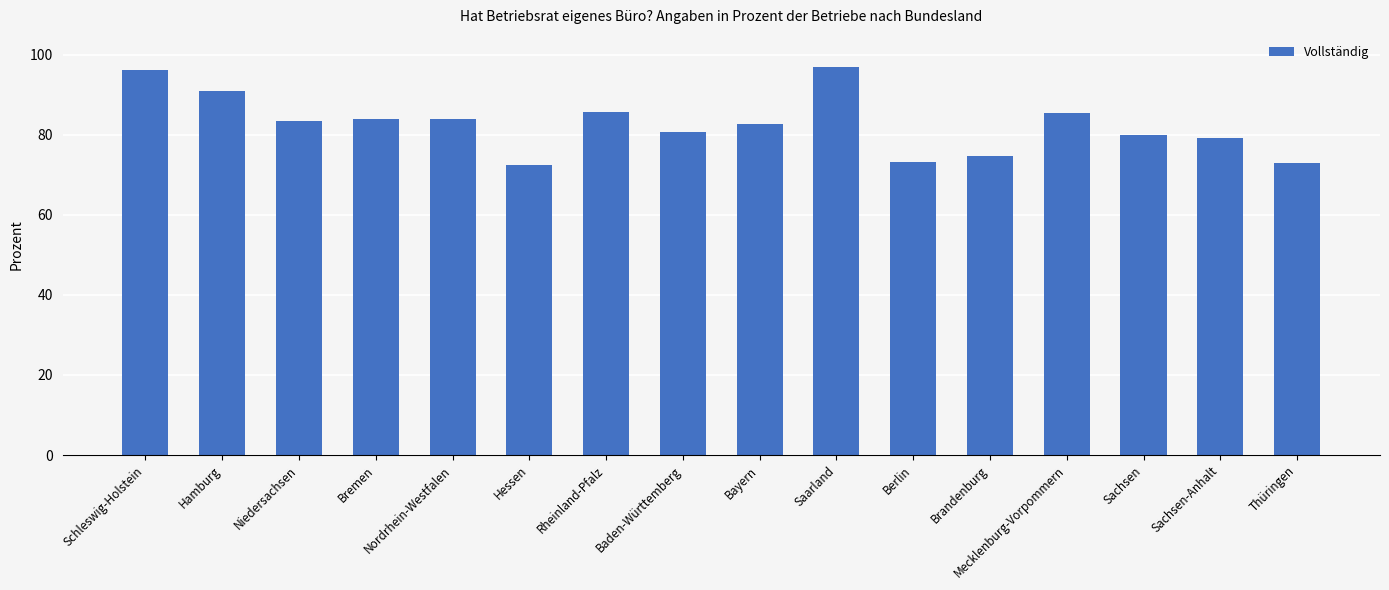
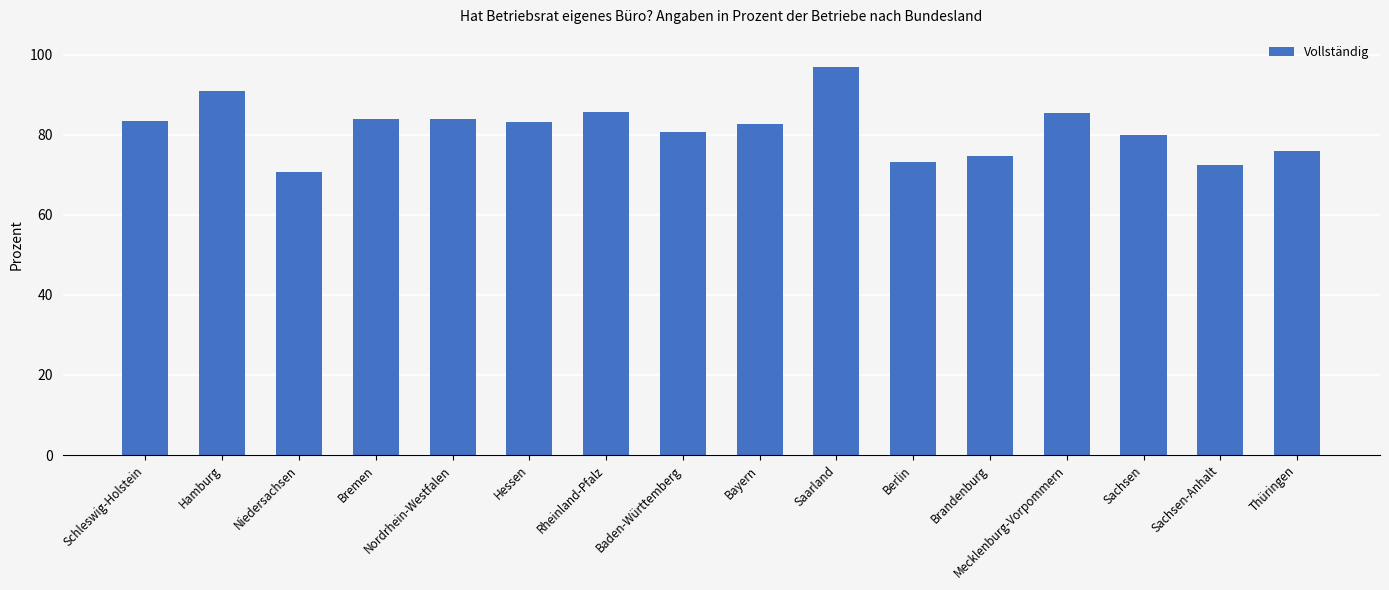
  {
-   "Schleswig-Holstein": 96,
+   "Schleswig-Holstein": 83,
    "Hamburg": 91,
-   "Niedersachsen": 83,
+   "Niedersachsen": 71,
    "Bremen": 84,
    "Nordrhein-Westfalen": 84,
-   "Hessen": 73,
+   "Hessen": 83,
    "Rheinland-Pfalz": 86,
    "Baden-Württemberg": 81,
    "Bayern": 83,
    "Saarland": 97,
    "Berlin": 73,
    "Brandenburg": 75,
    "Mecklenburg-Vorpommern": 85,
    "Sachsen": 80,
-   "Sachsen-Anhalt": 79,
-   "Thüringen": 73
+   "Sachsen-Anhalt": 72,
+   "Thüringen": 76
  }
